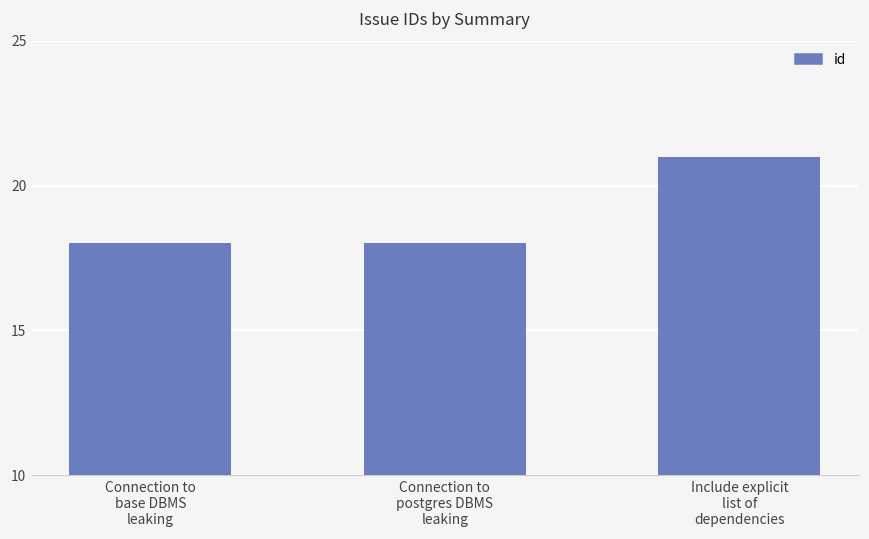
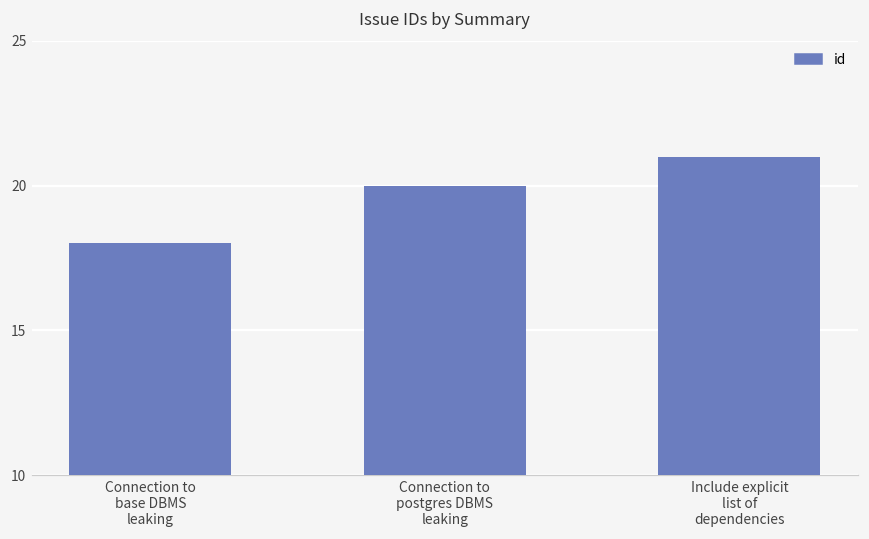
  {
    "Connection to base DBMS leaking": 18,
-   "Connection to postgres DBMS leaking": 18,
+   "Connection to postgres DBMS leaking": 20,
    "Include explicit list of dependencies": 21
  }
